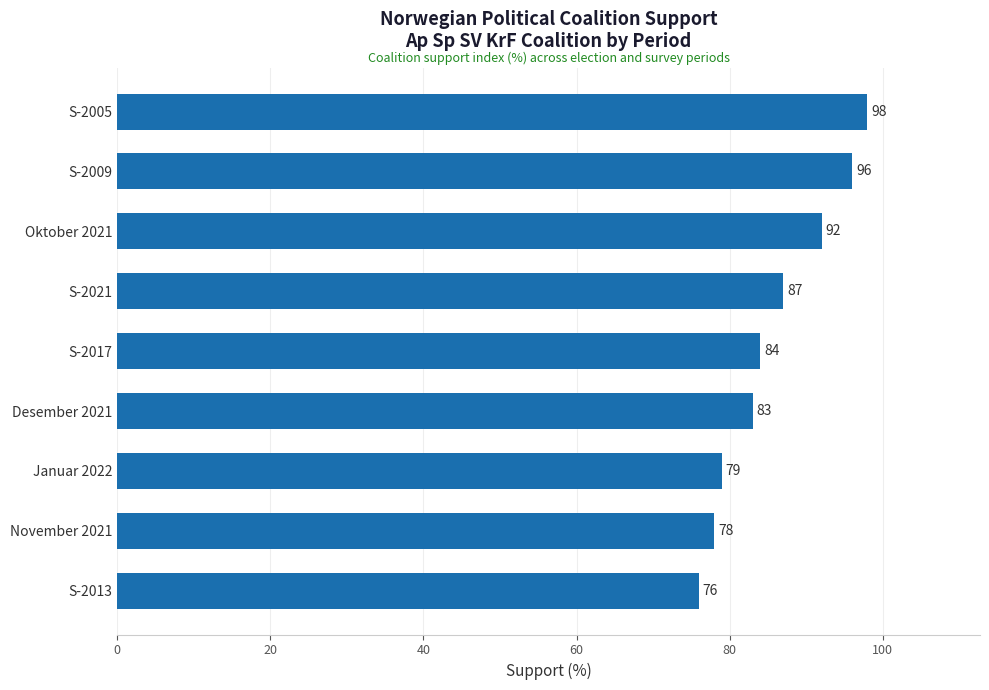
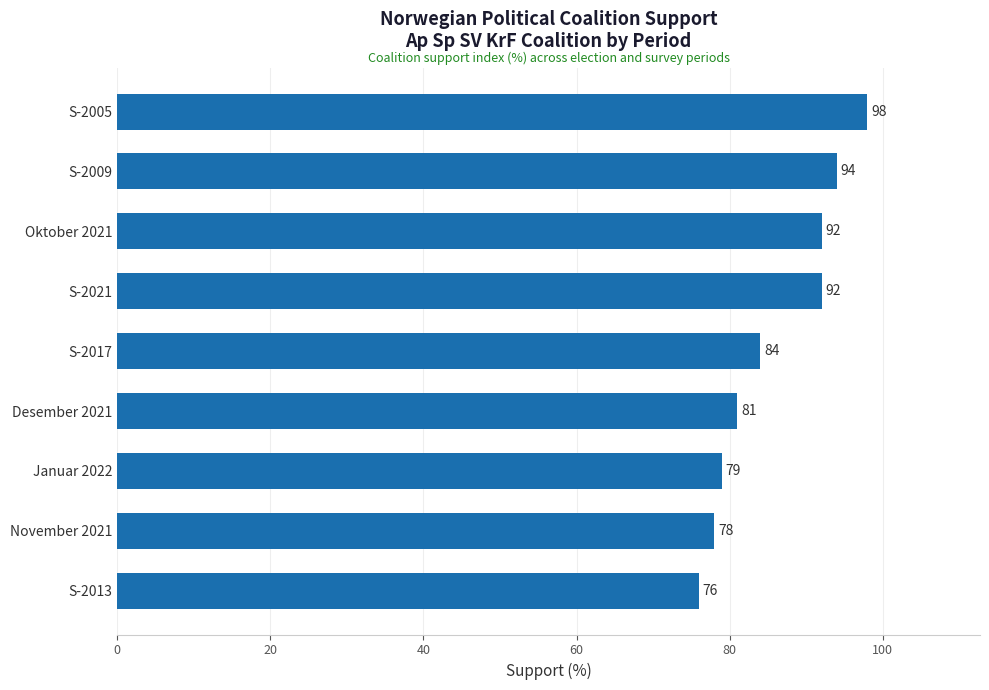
  {
    "S-2005": 98,
-   "S-2009": 96,
+   "S-2009": 94,
    "Oktober 2021": 92,
-   "S-2021": 87,
+   "S-2021": 92,
    "S-2017": 84,
-   "Desember 2021": 83,
+   "Desember 2021": 81,
    "Januar 2022": 79,
    "November 2021": 78,
    "S-2013": 76
  }
